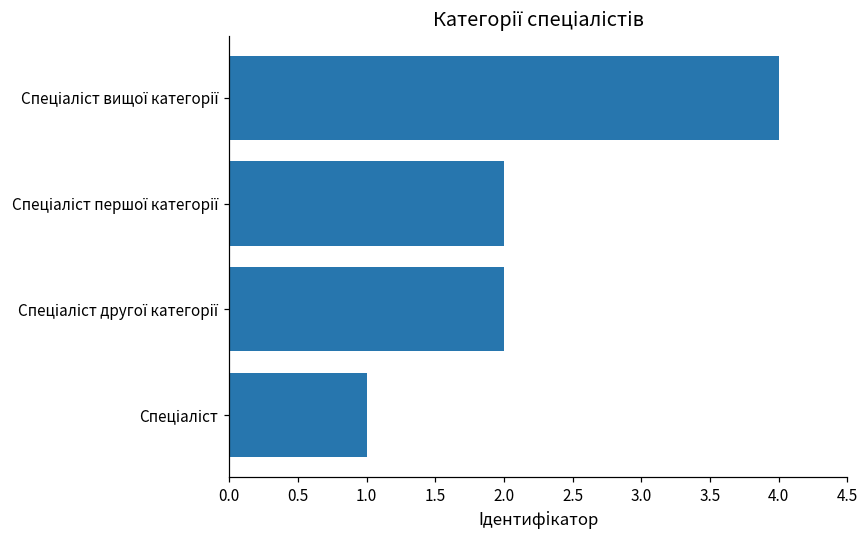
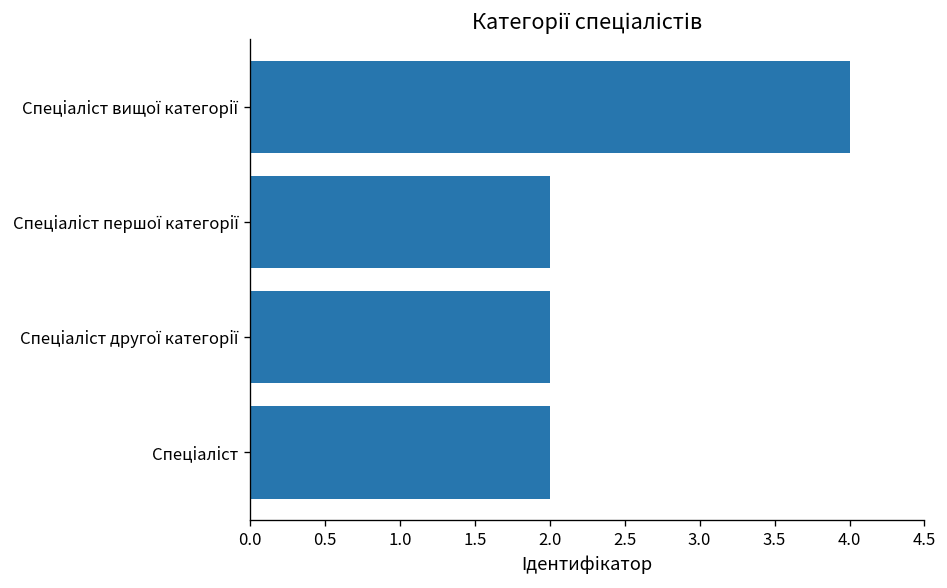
  {
    "Спеціаліст вищої категорії": 4,
    "Спеціаліст першої категорії": 2,
    "Спеціаліст другої категорії": 2,
-   "Спеціаліст": 1
+   "Спеціаліст": 2
  }
